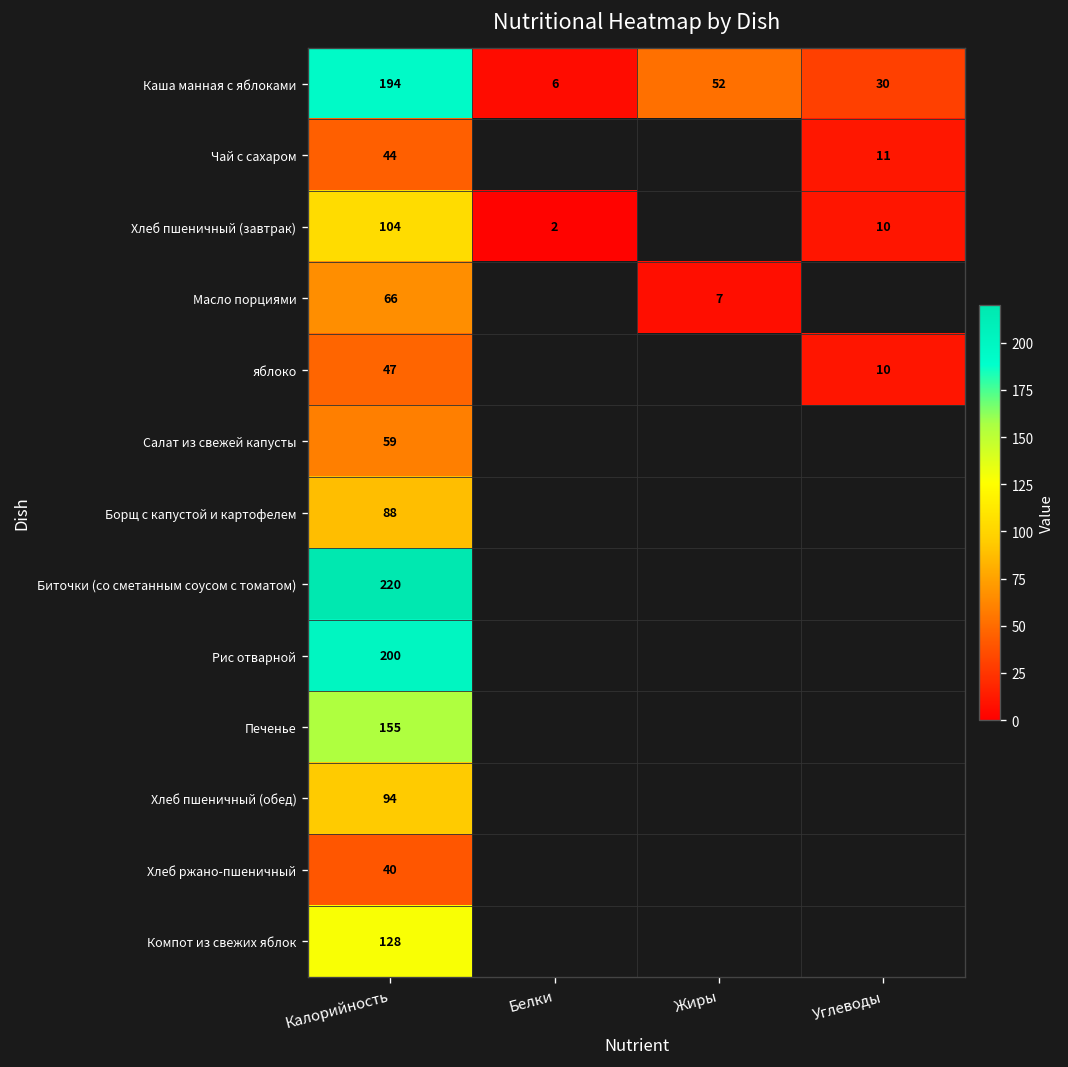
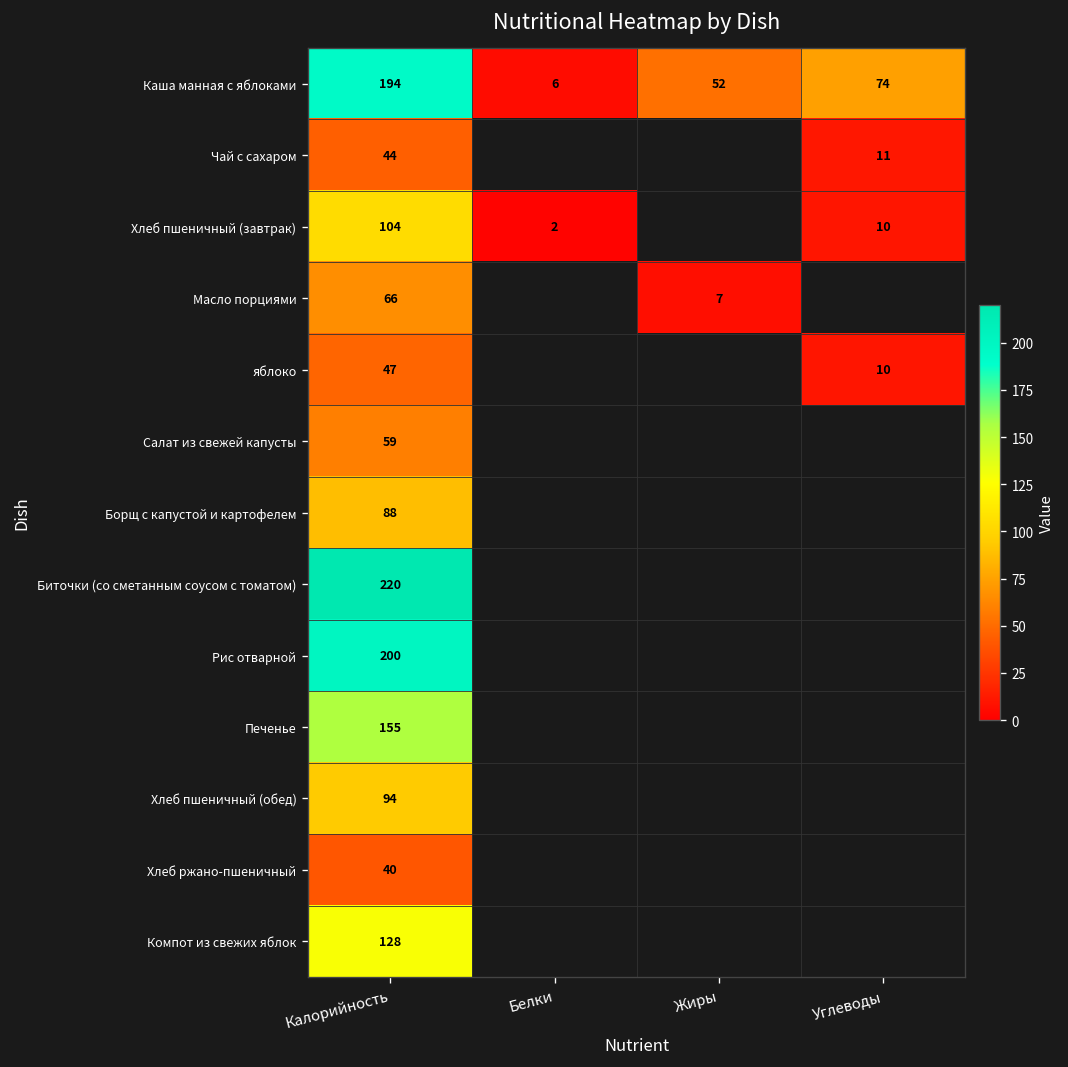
  {
    "Каша манная с яблоками": {
      "Калорийность": 194,
      "Белки": 6,
      "Жиры": 52,
-     "Углеводы": 30
+     "Углеводы": 74
    },
    "Чай с сахаром": {
      "Калорийность": 44,
      "Углеводы": 11
    },
    "Хлеб пшеничный (завтрак)": {
      "Калорийность": 104,
      "Белки": 2,
      "Углеводы": 10
    },
    "Масло порциями": {
      "Калорийность": 66,
      "Жиры": 7
    },
    "яблоко": {
      "Калорийность": 47,
      "Углеводы": 10
    },
    "Салат из свежей капусты": {
      "Калорийность": 59
    },
    "Борщ с капустой и картофелем": {
      "Калорийность": 88
    },
    "Биточки (со сметанным соусом с томатом)": {
      "Калорийность": 220
    },
    "Рис отварной": {
      "Калорийность": 200
    },
    "Печенье": {
      "Калорийность": 155
    },
    "Хлеб пшеничный (обед)": {
      "Калорийность": 94
    },
    "Хлеб ржано-пшеничный": {
      "Калорийность": 40
    },
    "Компот из свежих яблок": {
      "Калорийность": 128
    }
  }
